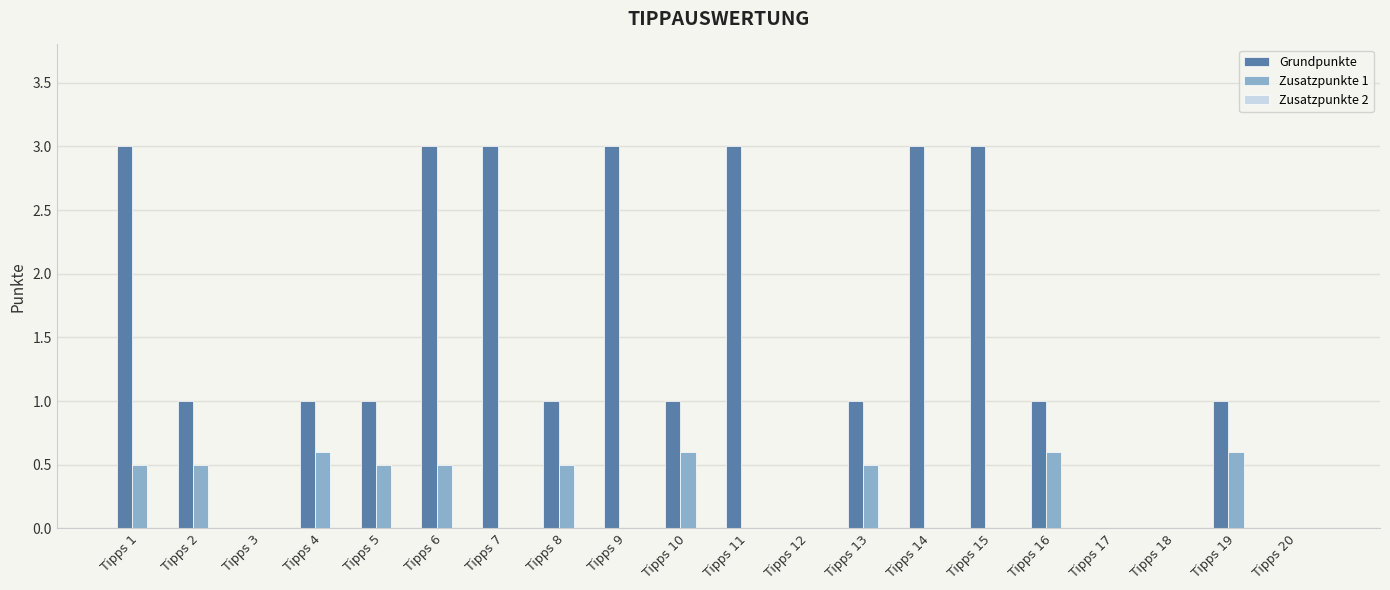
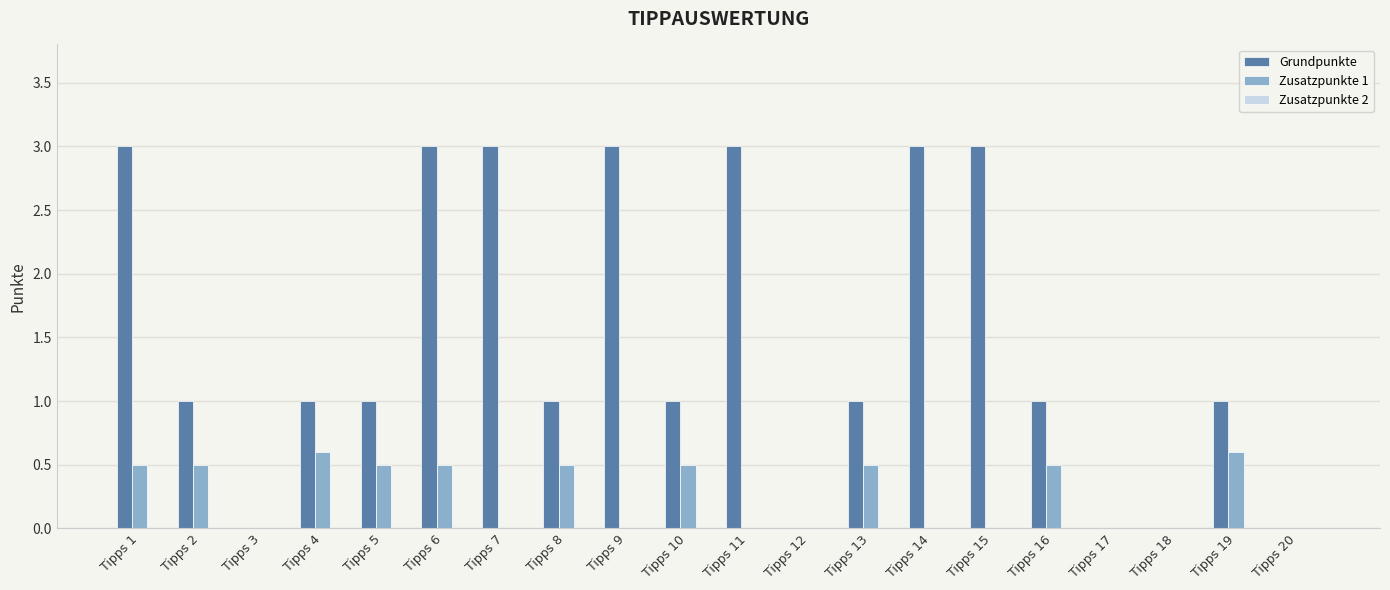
  {
    "Grundpunkte": {
      "Tipps 1": 3.0,
      "Tipps 2": 1.0,
      "Tipps 3": 0.0,
      "Tipps 4": 1.0,
      "Tipps 5": 1.0,
      "Tipps 6": 3.0,
      "Tipps 7": 3.0,
      "Tipps 8": 1.0,
      "Tipps 9": 3.0,
      "Tipps 10": 1.0,
      "Tipps 11": 3.0,
      "Tipps 12": 0.0,
      "Tipps 13": 1.0,
      "Tipps 14": 3.0,
      "Tipps 15": 3.0,
      "Tipps 16": 1.0,
      "Tipps 17": 0.0,
      "Tipps 18": 0.0,
      "Tipps 19": 1.0,
      "Tipps 20": 0.0
    },
    "Zusatzpunkte 1": {
      "Tipps 1": 0.5,
      "Tipps 2": 0.5,
      "Tipps 3": 0.0,
      "Tipps 4": 0.6,
      "Tipps 5": 0.5,
      "Tipps 6": 0.5,
      "Tipps 7": 0.0,
      "Tipps 8": 0.5,
      "Tipps 9": 0.0,
-     "Tipps 10": 0.6,
+     "Tipps 10": 0.5,
      "Tipps 11": 0.0,
      "Tipps 12": 0.0,
      "Tipps 13": 0.5,
      "Tipps 14": 0.0,
      "Tipps 15": 0.0,
-     "Tipps 16": 0.6,
+     "Tipps 16": 0.5,
      "Tipps 17": 0.0,
      "Tipps 18": 0.0,
      "Tipps 19": 0.6,
      "Tipps 20": 0.0
    },
    "Zusatzpunkte 2": {
      "Tipps 1": 0.0,
      "Tipps 2": 0.0,
      "Tipps 3": 0.0,
      "Tipps 4": 0.0,
      "Tipps 5": 0.0,
      "Tipps 6": 0.0,
      "Tipps 7": 0.0,
      "Tipps 8": 0.0,
      "Tipps 9": 0.0,
      "Tipps 10": 0.0,
      "Tipps 11": 0.0,
      "Tipps 12": 0.0,
      "Tipps 13": 0.0,
      "Tipps 14": 0.0,
      "Tipps 15": 0.0,
      "Tipps 16": 0.0,
      "Tipps 17": 0.0,
      "Tipps 18": 0.0,
      "Tipps 19": 0.0,
      "Tipps 20": 0.0
    }
  }
